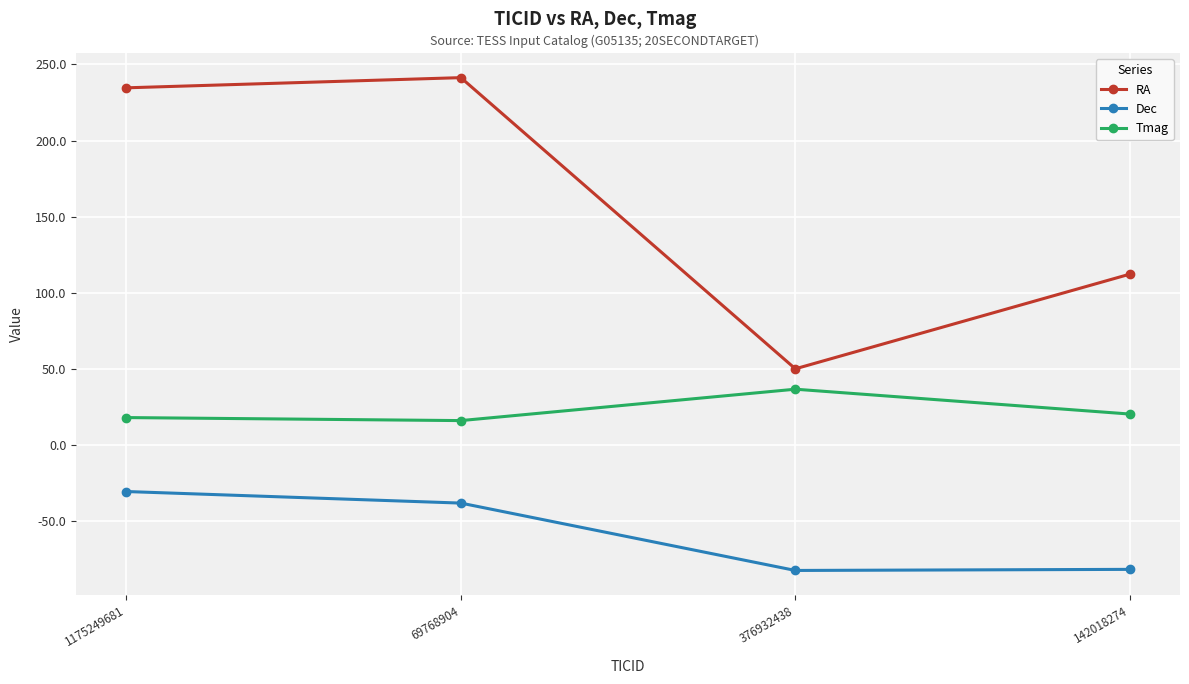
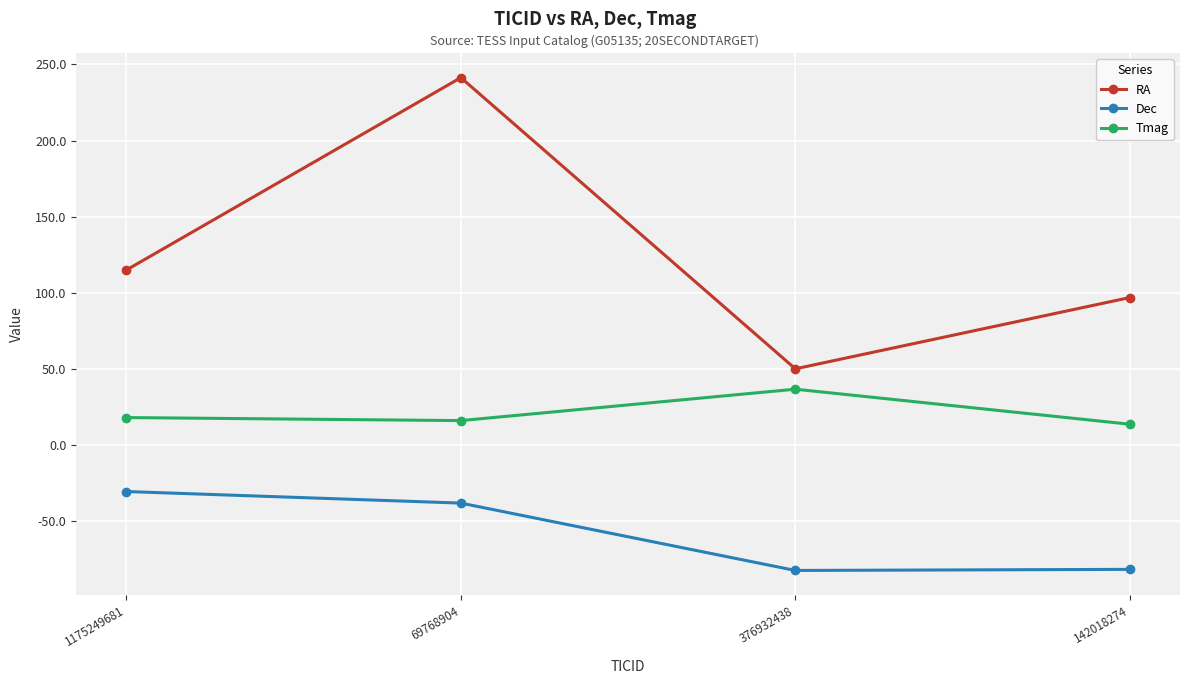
  {
    "RA": {
-     "1175249681": 235,
+     "1175249681": 115,
      "69768904": 241,
      "376932438": 50,
-     "142018274": 112
+     "142018274": 97
    },
    "Dec": {
      "1175249681": -31,
      "69768904": -38,
      "376932438": -82,
      "142018274": -82
    },
    "Tmag": {
      "1175249681": 18,
      "69768904": 16,
      "376932438": 37,
-     "142018274": 20
+     "142018274": 14
    }
  }
